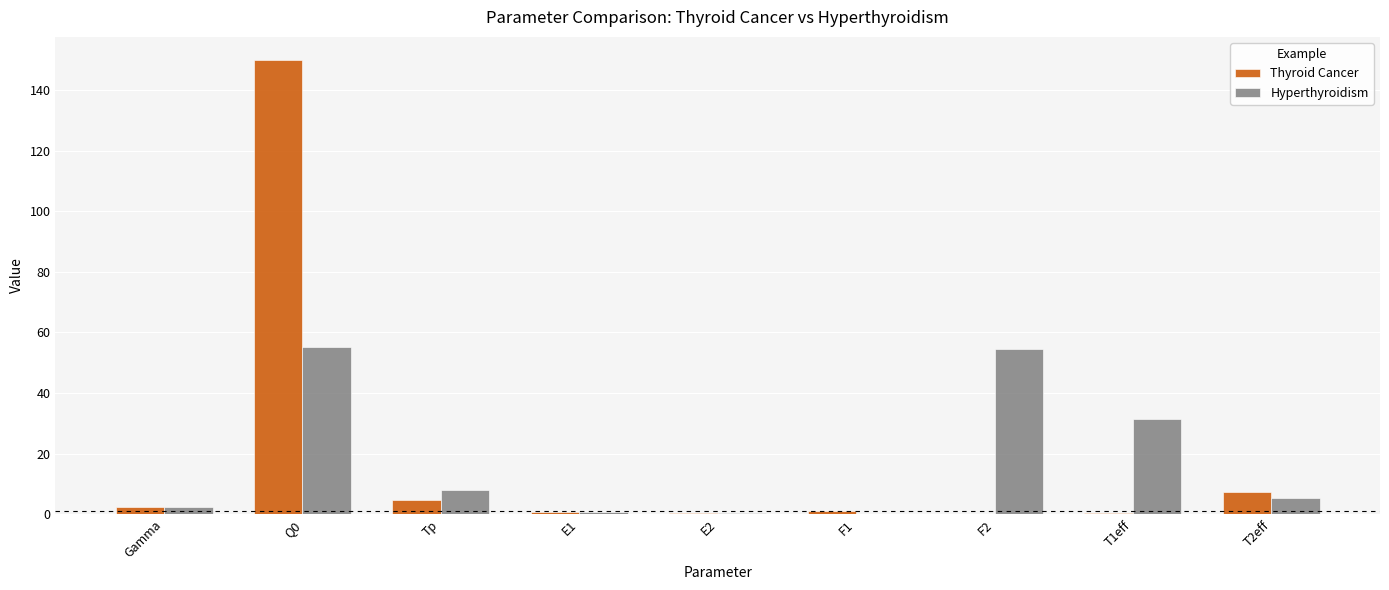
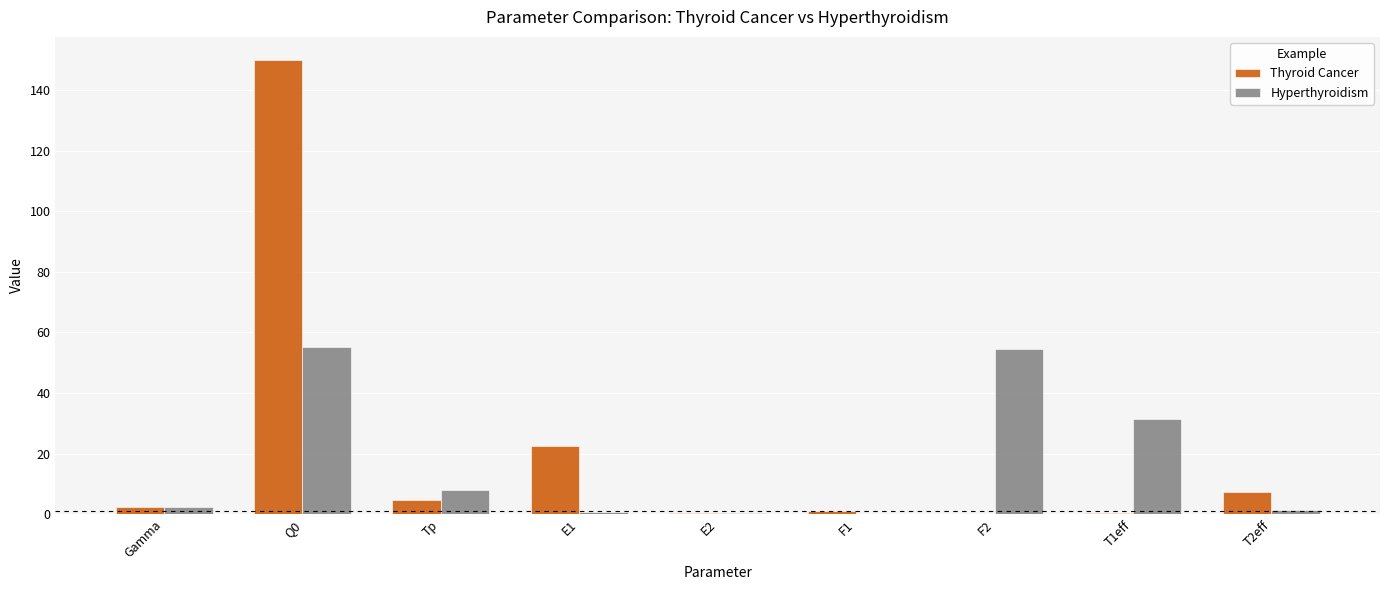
  {
    "Thyroid Cancer": {
      "Gamma": 2,
      "Q0": 150,
      "Tp": 5,
-     "E1": 1,
+     "E1": 23,
      "F1": 1,
      "T2eff": 7
    },
    "Hyperthyroidism": {
      "Gamma": 2,
      "Q0": 55,
      "Tp": 8,
      "F2": 55,
      "T1eff": 31,
-     "T2eff": 5
+     "T2eff": 2
    }
  }
